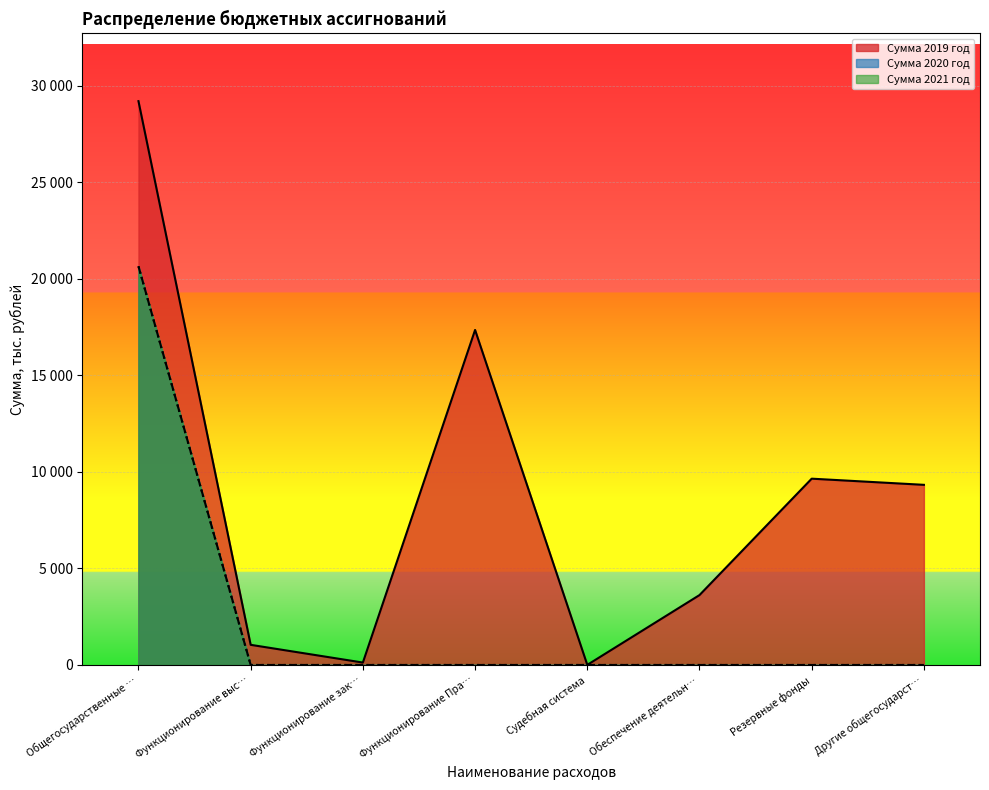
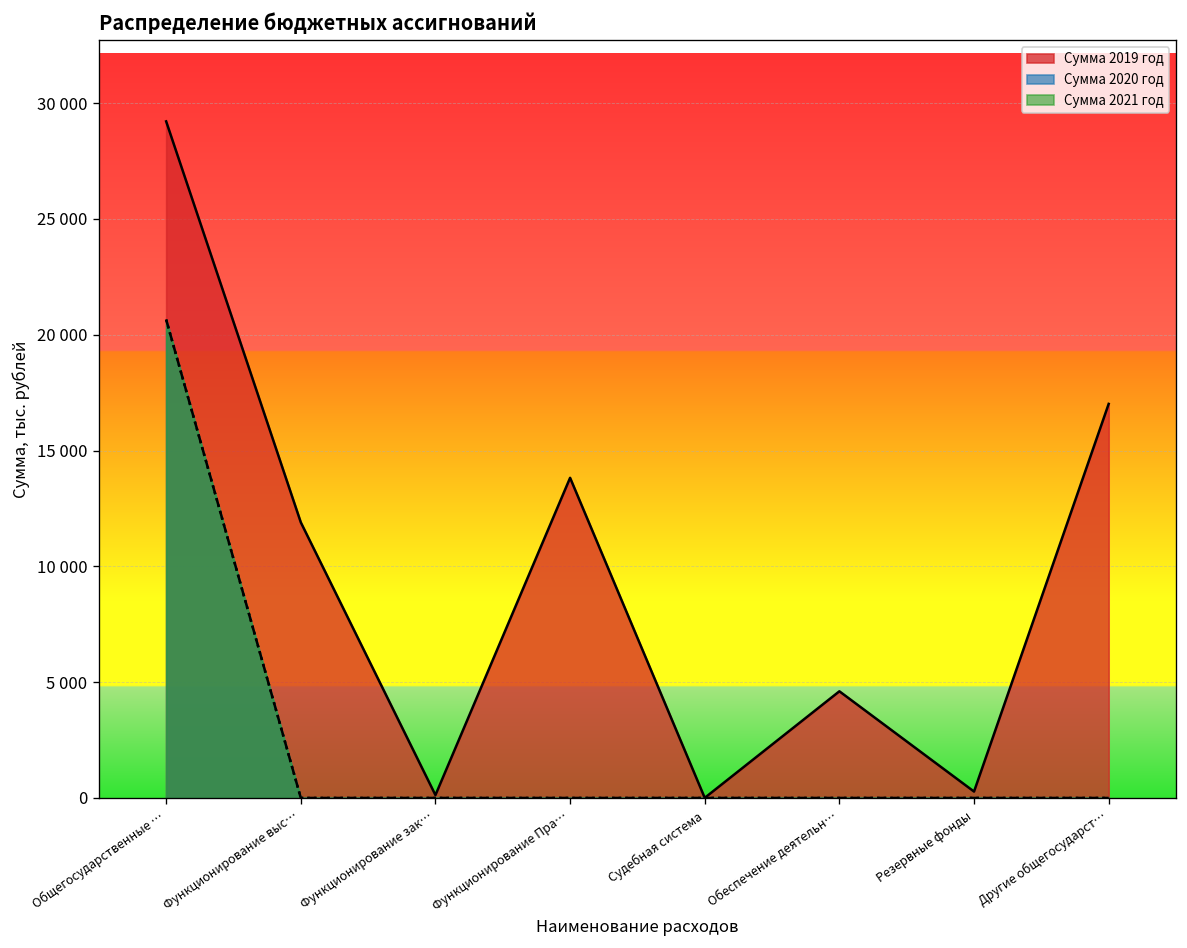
  {
    "Сумма 2019 год": {
      "Общегосударственные …": 29200,
-     "Функционирование выс…": 1000,
-     "Функционирование Пра…": 17400,
-     "Обеспечение деятельн…": 3600,
-     "Резервные фонды": 9700,
-     "Другие общегосударст…": 9300
+     "Функционирование выс…": 11900,
+     "Функционирование Пра…": 13800,
+     "Обеспечение деятельн…": 4600,
+     "Резервные фонды": 300,
+     "Другие общегосударст…": 17000
    },
    "Сумма 2021 год": {
      "Общегосударственные …": 20700,
      "Функционирование выс…": 0,
      "Функционирование Пра…": 0,
      "Обеспечение деятельн…": 0,
      "Резервные фонды": 0,
      "Другие общегосударст…": 0
    }
  }
